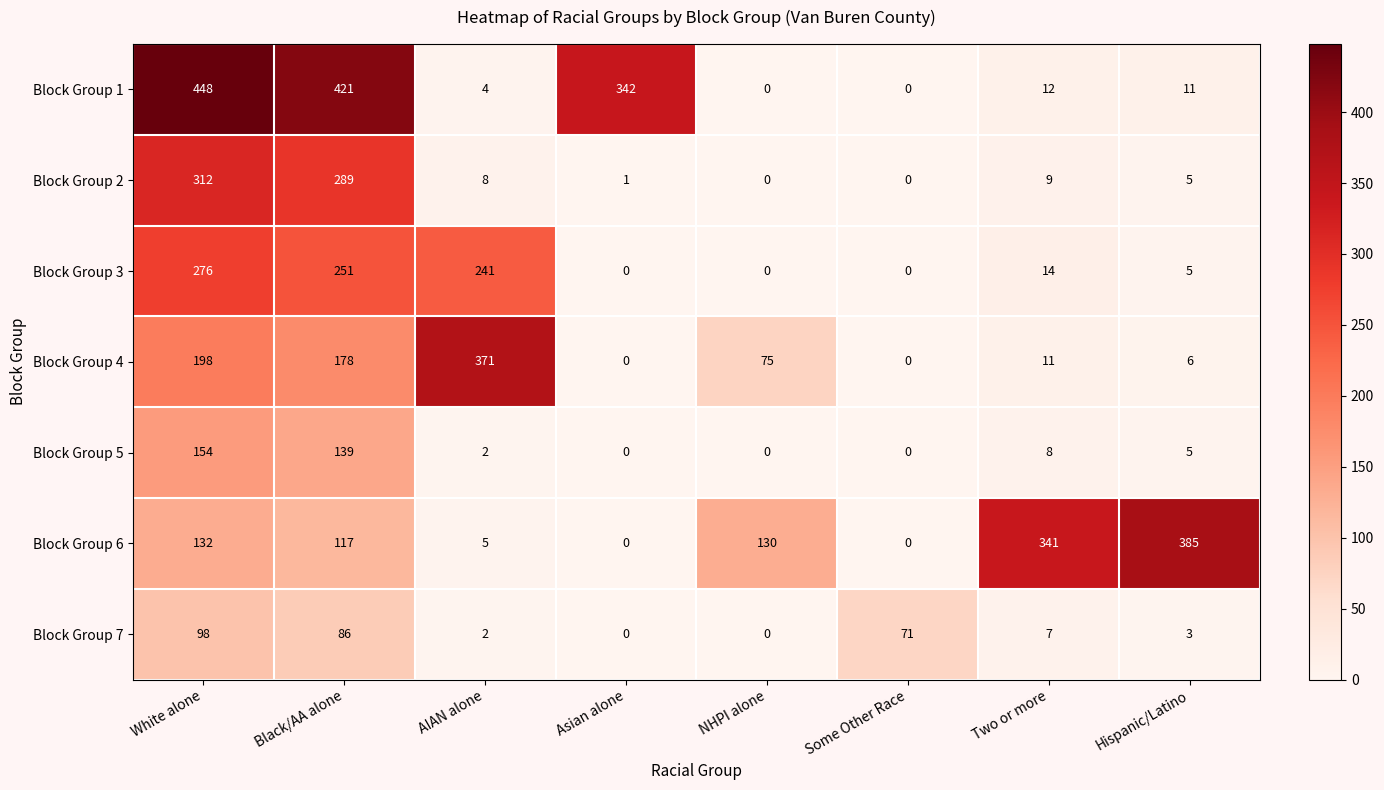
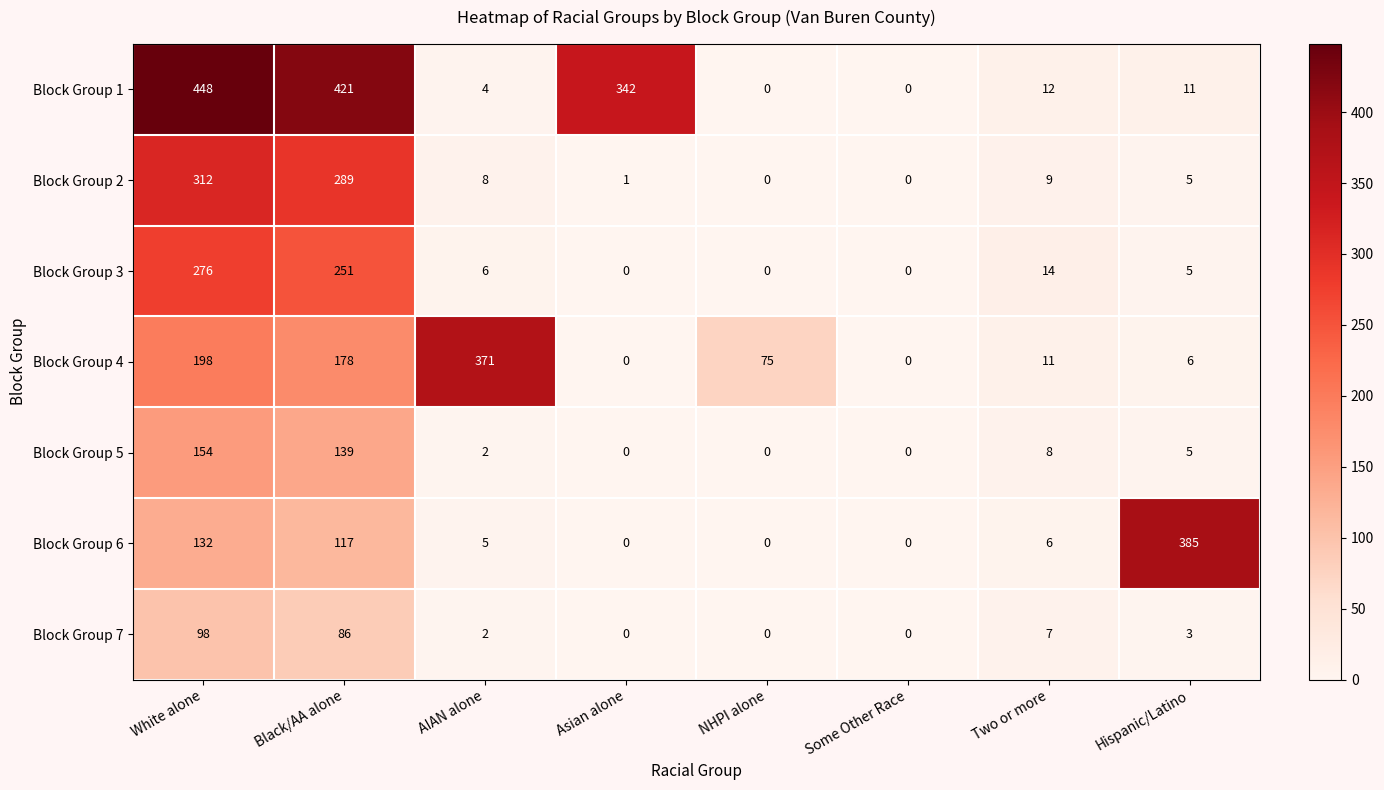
  {
    "Block Group 1": {
      "White alone": 448,
      "Black/AA alone": 421,
      "AIAN alone": 4,
      "Asian alone": 342,
      "NHPI alone": 0,
      "Some Other Race": 0,
      "Two or more": 12,
      "Hispanic/Latino": 11
    },
    "Block Group 2": {
      "White alone": 312,
      "Black/AA alone": 289,
      "AIAN alone": 8,
      "Asian alone": 1,
      "NHPI alone": 0,
      "Some Other Race": 0,
      "Two or more": 9,
      "Hispanic/Latino": 5
    },
    "Block Group 3": {
      "White alone": 276,
      "Black/AA alone": 251,
-     "AIAN alone": 241,
+     "AIAN alone": 6,
      "Asian alone": 0,
      "NHPI alone": 0,
      "Some Other Race": 0,
      "Two or more": 14,
      "Hispanic/Latino": 5
    },
    "Block Group 4": {
      "White alone": 198,
      "Black/AA alone": 178,
      "AIAN alone": 371,
      "Asian alone": 0,
      "NHPI alone": 75,
      "Some Other Race": 0,
      "Two or more": 11,
      "Hispanic/Latino": 6
    },
    "Block Group 5": {
      "White alone": 154,
      "Black/AA alone": 139,
      "AIAN alone": 2,
      "Asian alone": 0,
      "NHPI alone": 0,
      "Some Other Race": 0,
      "Two or more": 8,
      "Hispanic/Latino": 5
    },
    "Block Group 6": {
      "White alone": 132,
      "Black/AA alone": 117,
      "AIAN alone": 5,
      "Asian alone": 0,
-     "NHPI alone": 130,
+     "NHPI alone": 0,
      "Some Other Race": 0,
-     "Two or more": 341,
+     "Two or more": 6,
      "Hispanic/Latino": 385
    },
    "Block Group 7": {
      "White alone": 98,
      "Black/AA alone": 86,
      "AIAN alone": 2,
      "Asian alone": 0,
      "NHPI alone": 0,
-     "Some Other Race": 71,
+     "Some Other Race": 0,
      "Two or more": 7,
      "Hispanic/Latino": 3
    }
  }
